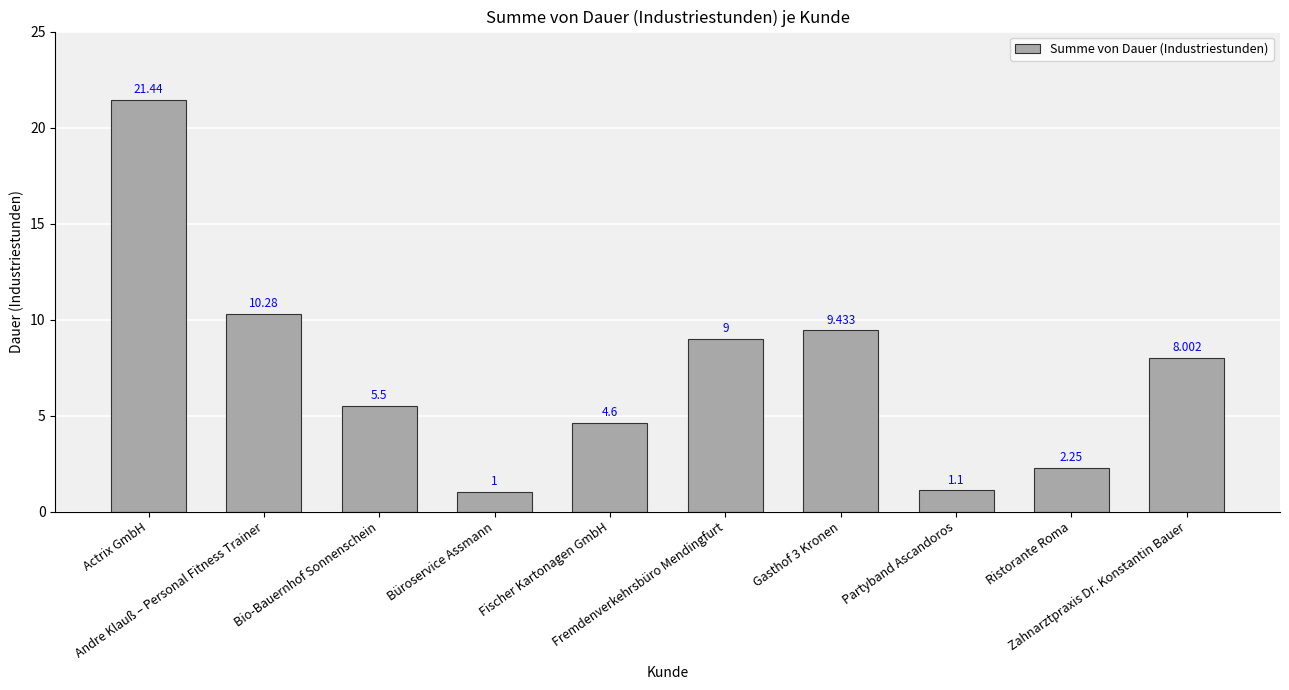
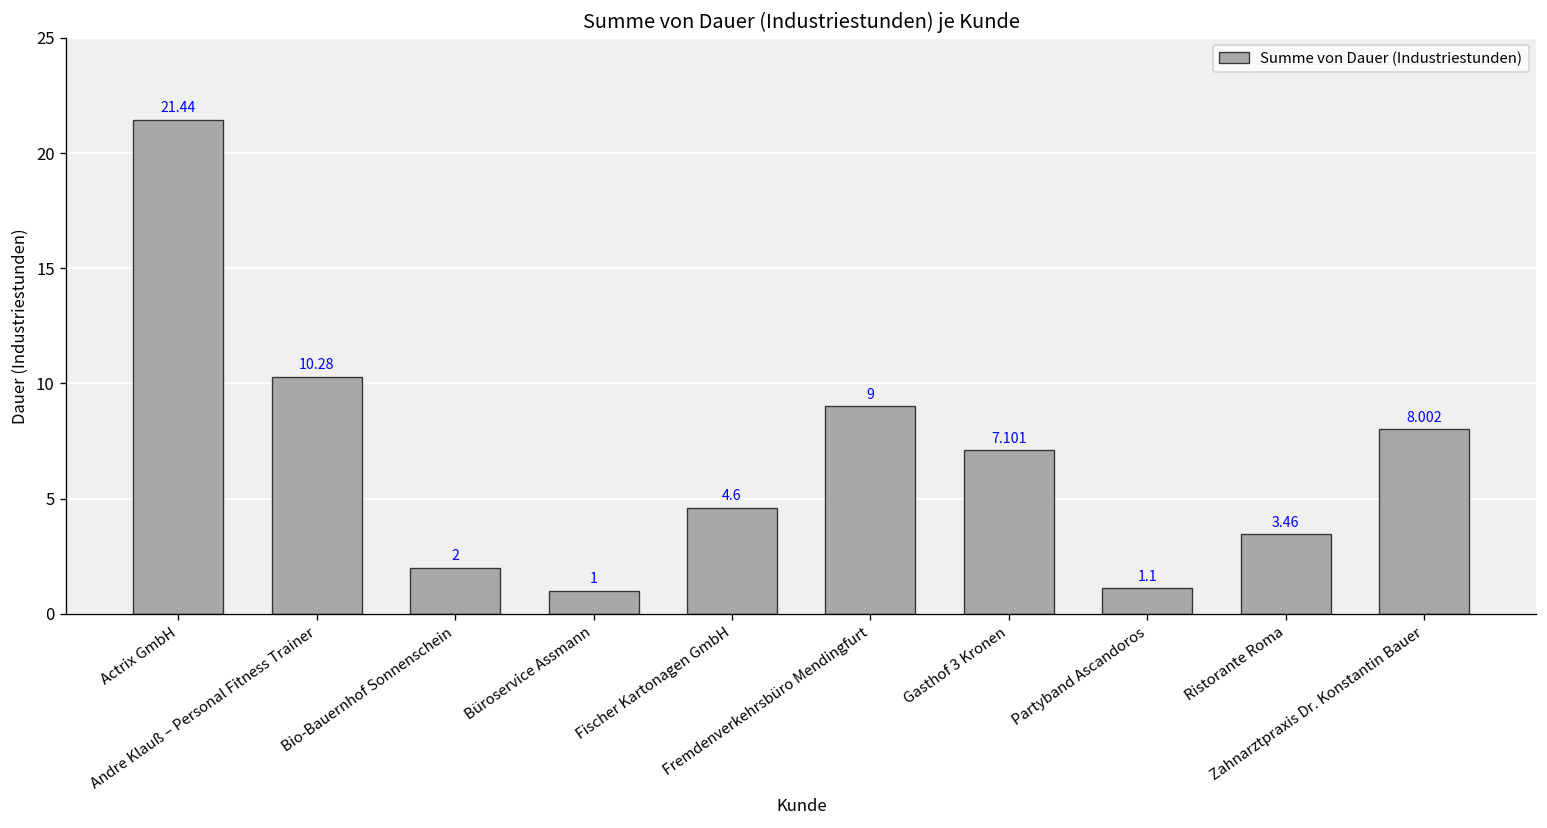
  {
    "Actrix GmbH": 21.44,
    "Andre Klauß – Personal Fitness Trainer": 10.28,
-   "Bio-Bauernhof Sonnenschein": 5.5,
+   "Bio-Bauernhof Sonnenschein": 2,
    "Büroservice Assmann": 1,
    "Fischer Kartonagen GmbH": 4.6,
    "Fremdenverkehrsbüro Mendingfurt": 9,
-   "Gasthof 3 Kronen": 9.433,
+   "Gasthof 3 Kronen": 7.101,
    "Partyband Ascandoros": 1.1,
-   "Ristorante Roma": 2.25,
+   "Ristorante Roma": 3.46,
    "Zahnarztpraxis Dr. Konstantin Bauer": 8.002
  }
